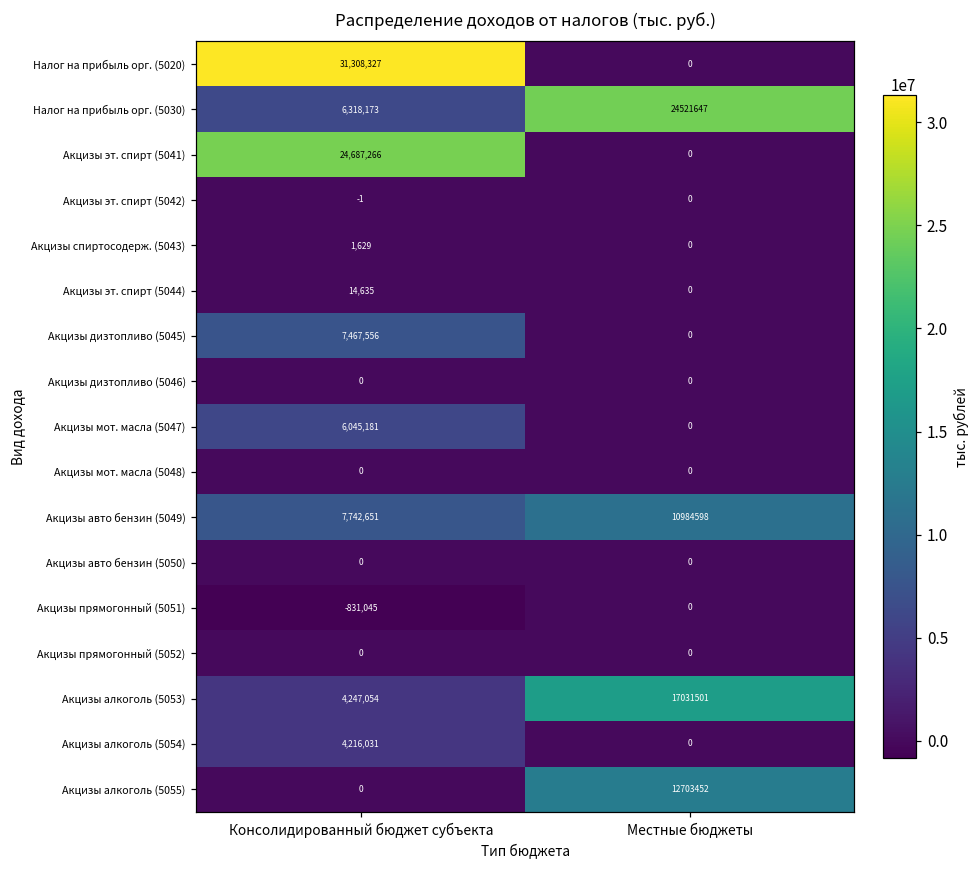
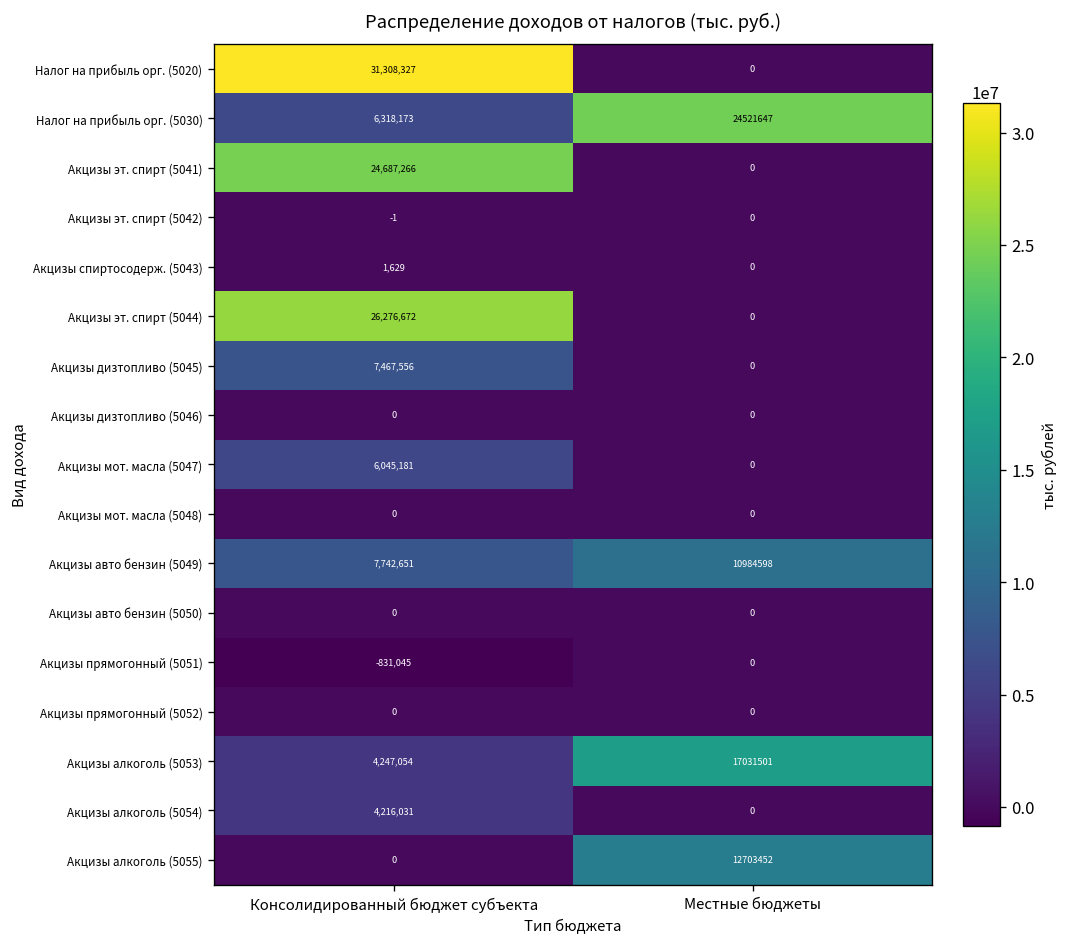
  {
    "Налог на прибыль орг. (5020)": {
      "Консолидированный бюджет субъекта": "31,308,327",
      "Местные бюджеты": "0"
    },
    "Налог на прибыль орг. (5030)": {
      "Консолидированный бюджет субъекта": "6,318,173",
      "Местные бюджеты": "24521647"
    },
    "Акцизы эт. спирт (5041)": {
      "Консолидированный бюджет субъекта": "24,687,266",
      "Местные бюджеты": "0"
    },
    "Акцизы эт. спирт (5042)": {
      "Консолидированный бюджет субъекта": "-1",
      "Местные бюджеты": "0"
    },
    "Акцизы спиртосодерж. (5043)": {
      "Консолидированный бюджет субъекта": "1,629",
      "Местные бюджеты": "0"
    },
    "Акцизы эт. спирт (5044)": {
-     "Консолидированный бюджет субъекта": "14,635",
+     "Консолидированный бюджет субъекта": "26,276,672",
      "Местные бюджеты": "0"
    },
    "Акцизы дизтопливо (5045)": {
      "Консолидированный бюджет субъекта": "7,467,556",
      "Местные бюджеты": "0"
    },
    "Акцизы дизтопливо (5046)": {
      "Консолидированный бюджет субъекта": "0",
      "Местные бюджеты": "0"
    },
    "Акцизы мот. масла (5047)": {
      "Консолидированный бюджет субъекта": "6,045,181",
      "Местные бюджеты": "0"
    },
    "Акцизы мот. масла (5048)": {
      "Консолидированный бюджет субъекта": "0",
      "Местные бюджеты": "0"
    },
    "Акцизы авто бензин (5049)": {
      "Консолидированный бюджет субъекта": "7,742,651",
      "Местные бюджеты": "10984598"
    },
    "Акцизы авто бензин (5050)": {
      "Консолидированный бюджет субъекта": "0",
      "Местные бюджеты": "0"
    },
    "Акцизы прямогонный (5051)": {
      "Консолидированный бюджет субъекта": "-831,045",
      "Местные бюджеты": "0"
    },
    "Акцизы прямогонный (5052)": {
      "Консолидированный бюджет субъекта": "0",
      "Местные бюджеты": "0"
    },
    "Акцизы алкоголь (5053)": {
      "Консолидированный бюджет субъекта": "4,247,054",
      "Местные бюджеты": "17031501"
    },
    "Акцизы алкоголь (5054)": {
      "Консолидированный бюджет субъекта": "4,216,031",
      "Местные бюджеты": "0"
    },
    "Акцизы алкоголь (5055)": {
      "Консолидированный бюджет субъекта": "0",
      "Местные бюджеты": "12703452"
    }
  }
